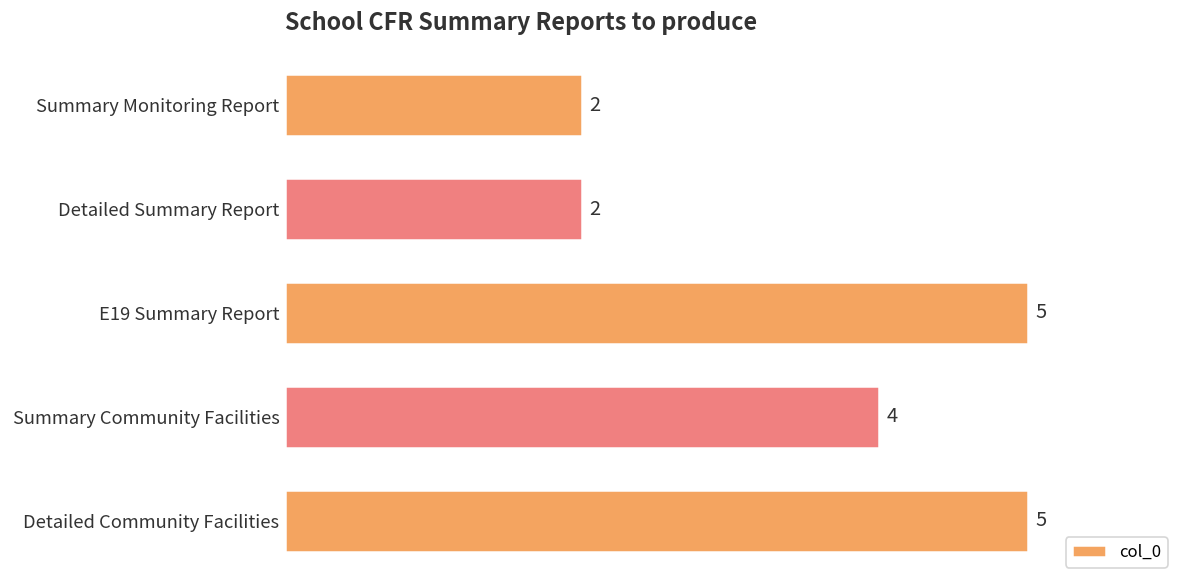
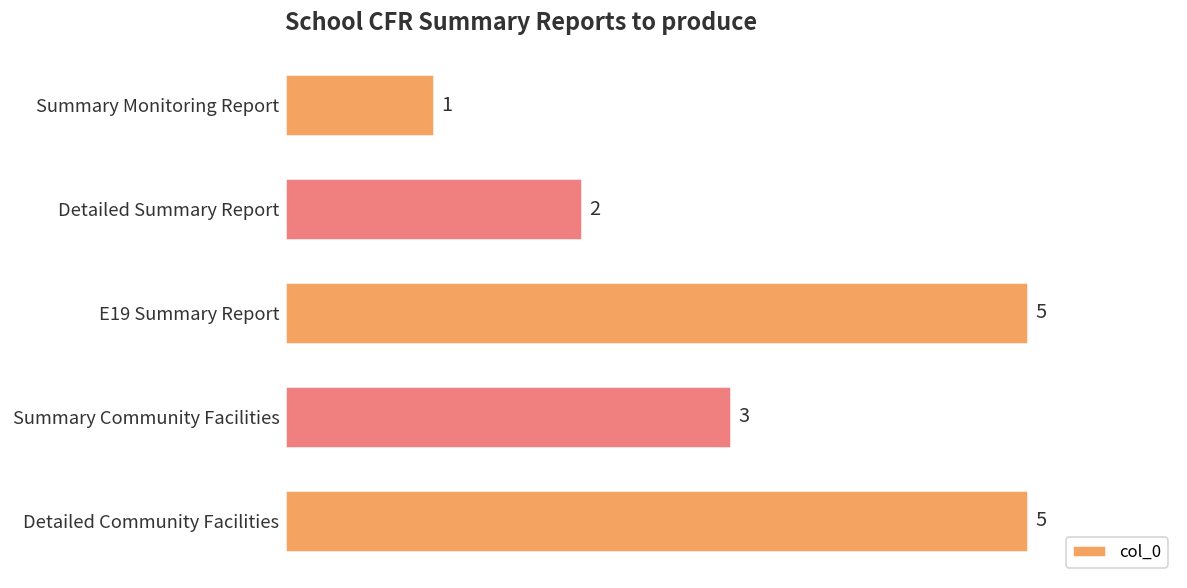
  {
-   "Summary Monitoring Report": 2,
+   "Summary Monitoring Report": 1,
    "Detailed Summary Report": 2,
    "E19 Summary Report": 5,
-   "Summary Community Facilities": 4,
+   "Summary Community Facilities": 3,
    "Detailed Community Facilities": 5
  }
